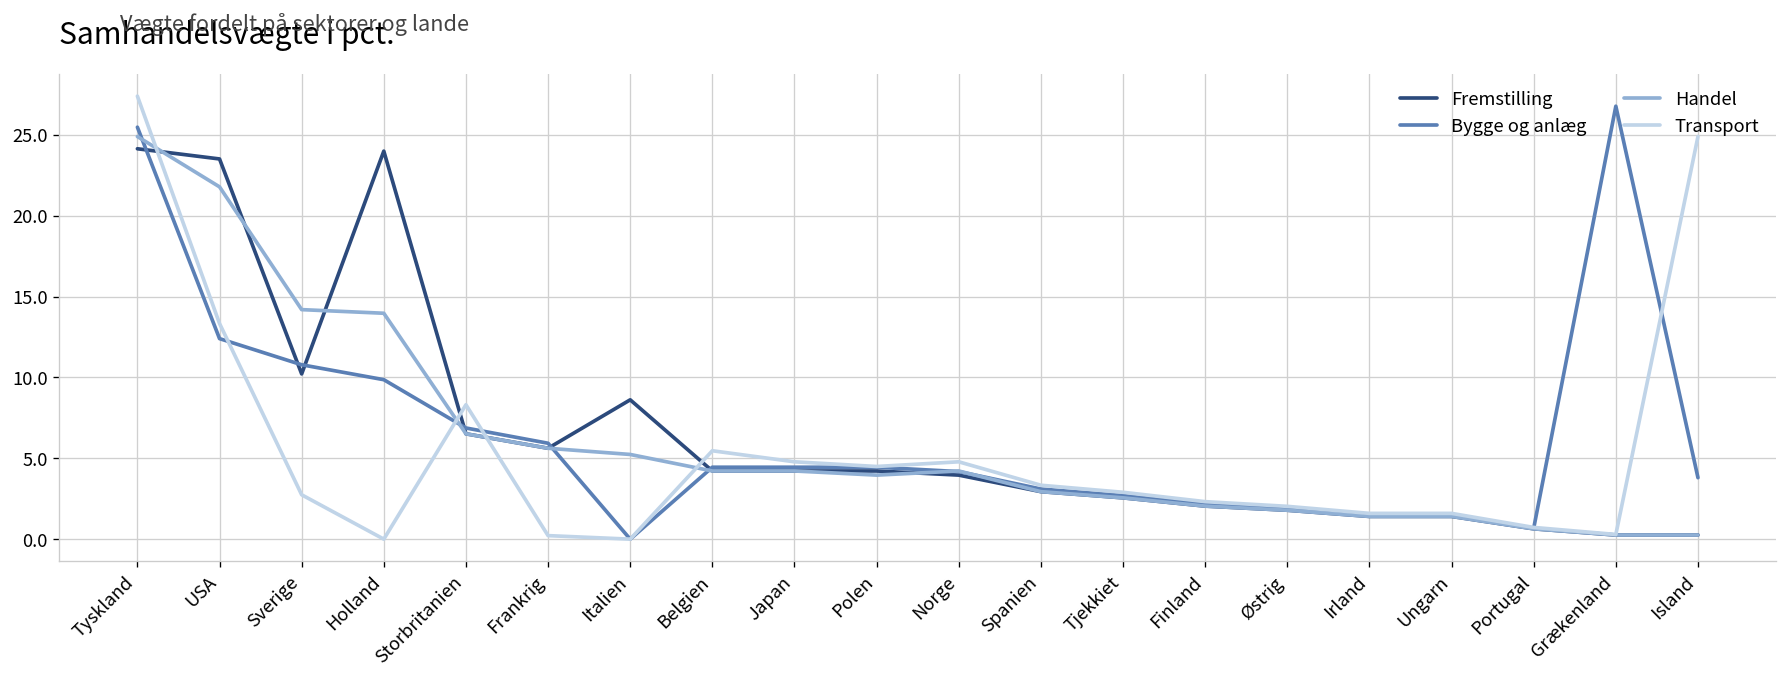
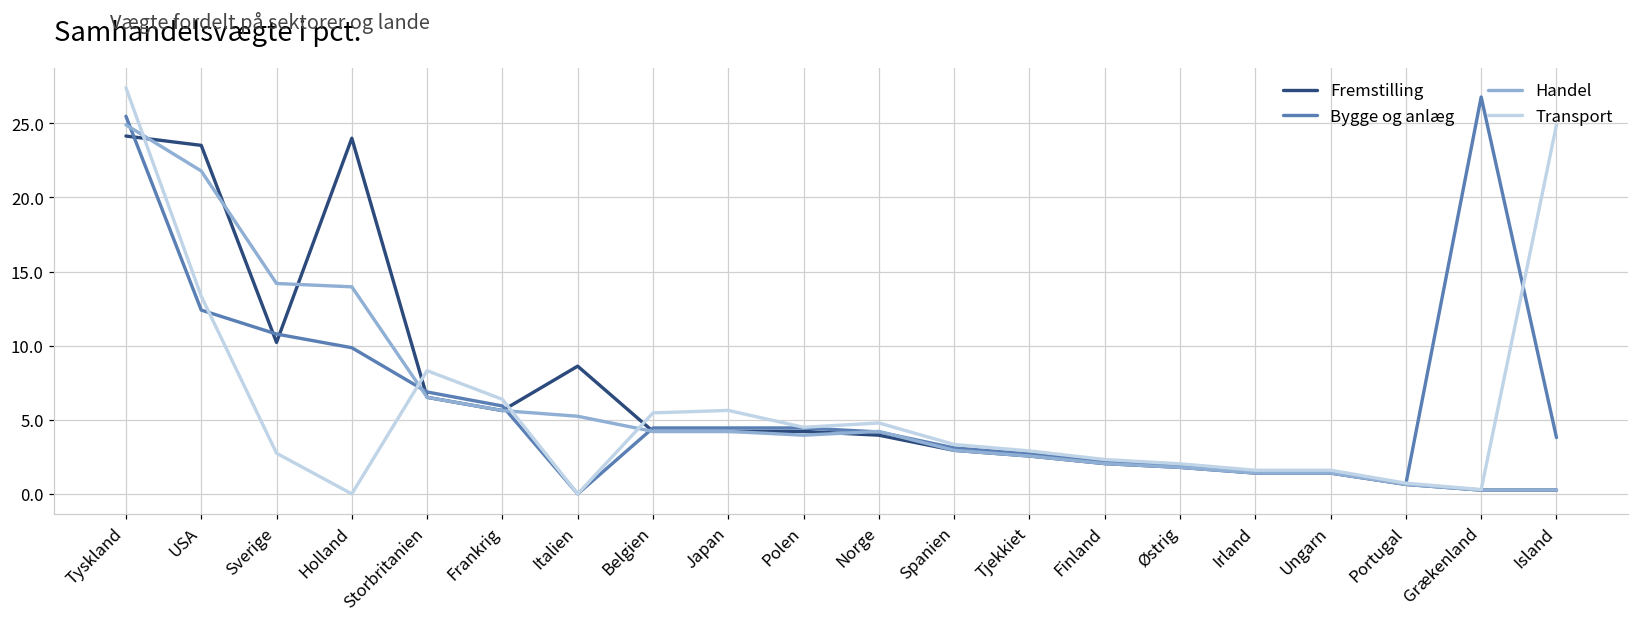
  {
    "Fremstilling": {
      "Tyskland": 24.1,
      "USA": 23.5,
      "Sverige": 10.2,
      "Holland": 24.0,
      "Italien": 8.6,
      "Polen": 4.2,
      "Norge": 4.0
    },
    "Bygge og anlæg": {
      "Tyskland": 25.5,
      "USA": 12.4,
      "Sverige": 10.8,
      "Holland": 9.9,
      "Storbritanien": 6.9,
      "Frankrig": 5.9,
      "Belgien": 4.4,
      "Japan": 4.4,
      "Grækenland": 26.8,
      "Island": 3.8
    },
    "Handel": {
      "Tyskland": 24.9,
      "USA": 21.8,
      "Sverige": 14.2,
      "Holland": 14.0,
      "Italien": 5.2,
      "Polen": 4.0
    },
    "Transport": {
      "Tyskland": 27.4,
      "USA": 13.3,
      "Sverige": 2.7,
      "Holland": 0.0,
      "Storbritanien": 8.3,
-     "Frankrig": 0.2,
+     "Frankrig": 6.4,
      "Belgien": 5.5,
-     "Japan": 4.8,
+     "Japan": 5.6,
      "Norge": 4.8,
      "Spanien": 3.3,
      "Tjekkiet": 2.9,
      "Island": 24.9
    }
  }
